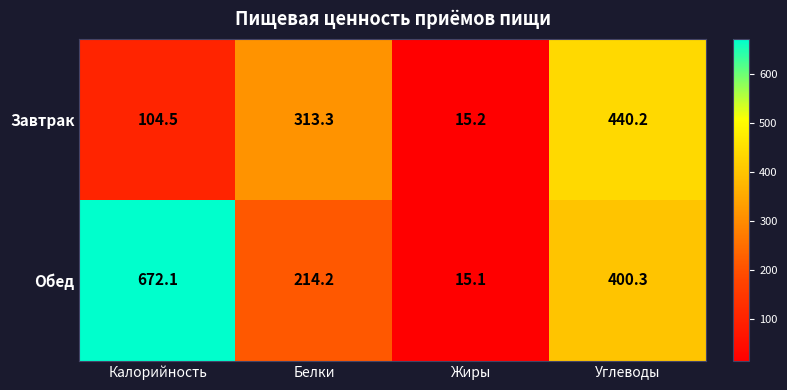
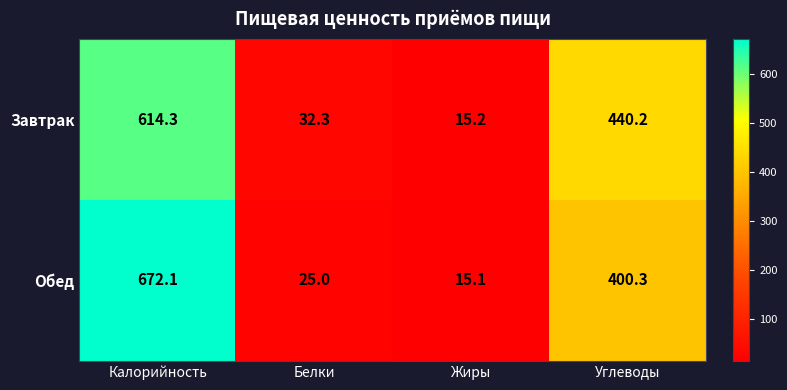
  {
    "Завтрак": {
-     "Калорийность": 104.5,
-     "Белки": 313.3,
+     "Калорийность": 614.3,
+     "Белки": 32.3,
      "Жиры": 15.2,
      "Углеводы": 440.2
    },
    "Обед": {
      "Калорийность": 672.1,
-     "Белки": 214.2,
+     "Белки": 25.0,
      "Жиры": 15.1,
      "Углеводы": 400.3
    }
  }
